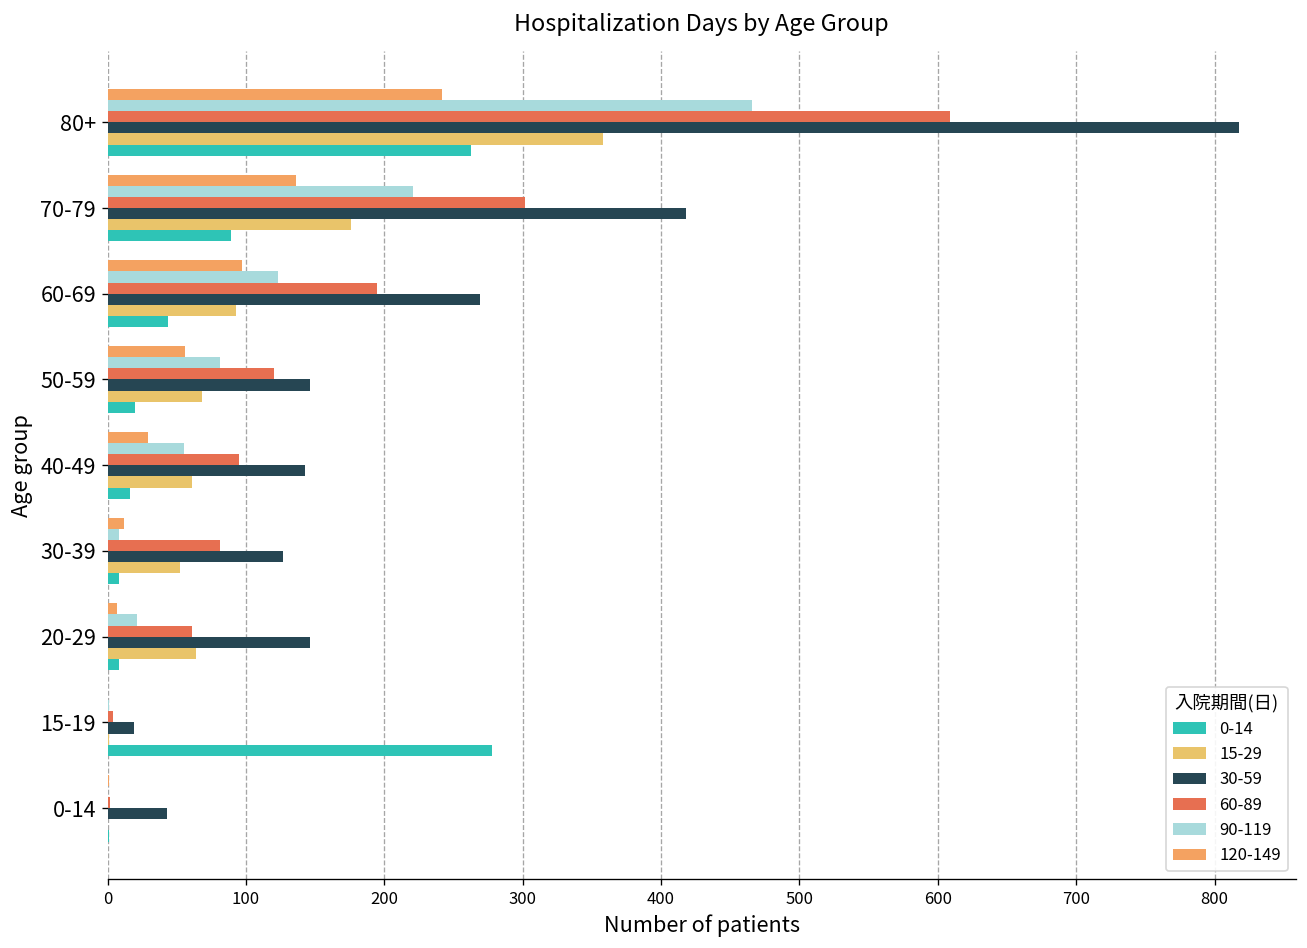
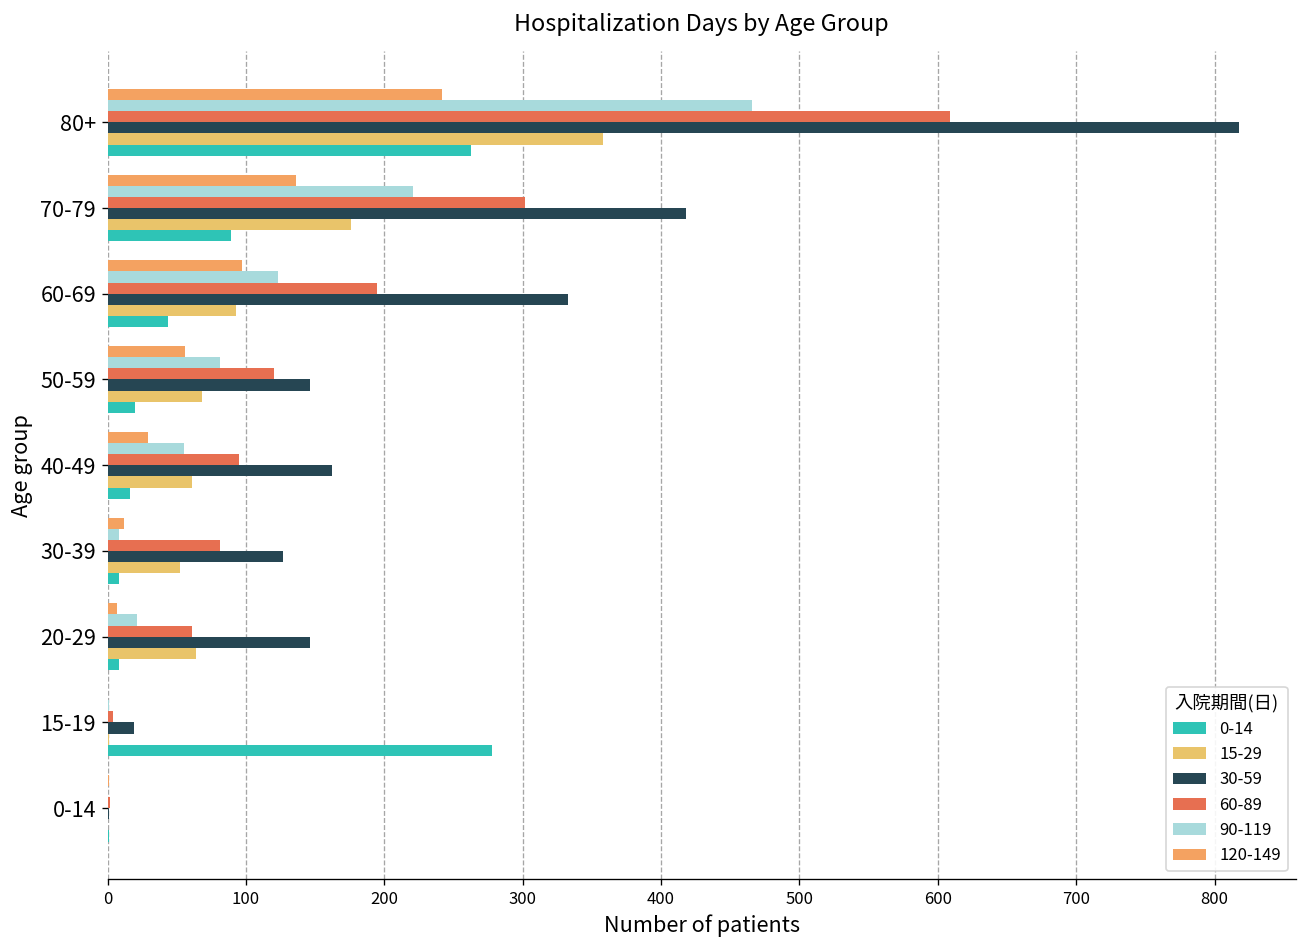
  {
    "0-14": {
      "80+": 263,
      "70-79": 89,
      "60-69": 44,
      "50-59": 20,
      "40-49": 16,
      "30-39": 8,
      "20-29": 8,
      "15-19": 278
    },
    "30-59": {
      "80+": 818,
      "70-79": 418,
-     "60-69": 269,
+     "60-69": 333,
      "50-59": 146,
-     "40-49": 143,
+     "40-49": 162,
      "30-39": 127,
      "20-29": 146,
      "15-19": 19,
-     "0-14": 43
+     "0-14": 1
    },
    "90-119": {
      "80+": 466,
      "70-79": 221,
      "60-69": 123,
      "50-59": 81,
      "40-49": 55,
      "30-39": 8,
      "20-29": 21,
      "0-14": 0
    }
  }
